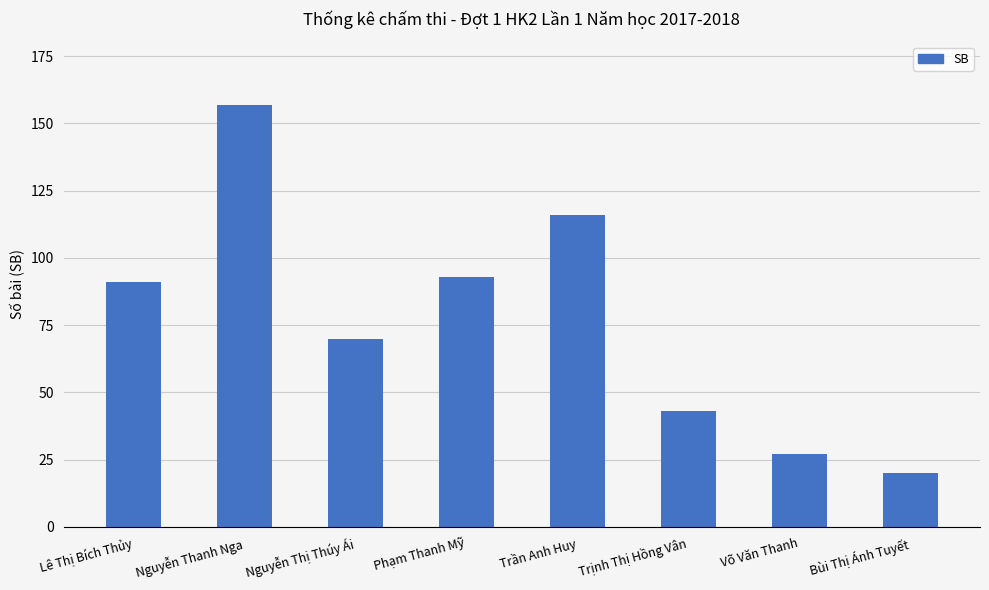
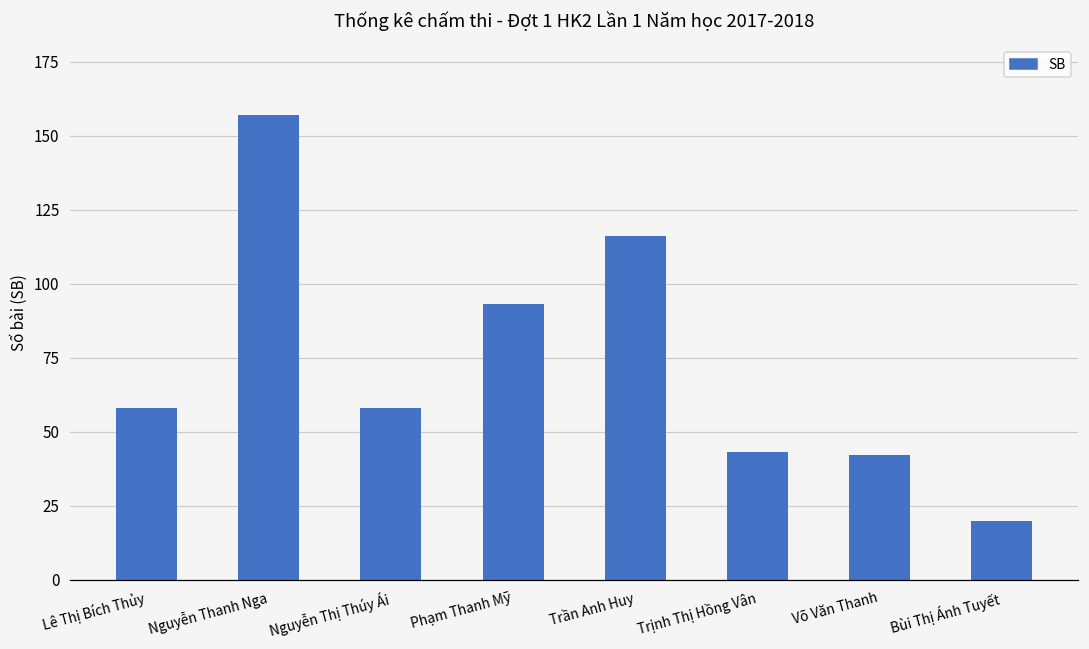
  {
-   "Lê Thị Bích Thủy": 91,
+   "Lê Thị Bích Thủy": 58,
    "Nguyễn Thanh Nga": 157,
-   "Nguyễn Thị Thúy Ái": 70,
+   "Nguyễn Thị Thúy Ái": 58,
    "Phạm Thanh Mỹ": 93,
    "Trần Anh Huy": 116,
    "Trịnh Thị Hồng Vân": 43,
-   "Võ Văn Thanh": 27,
+   "Võ Văn Thanh": 42,
    "Bùi Thị Ánh Tuyết": 20
  }
